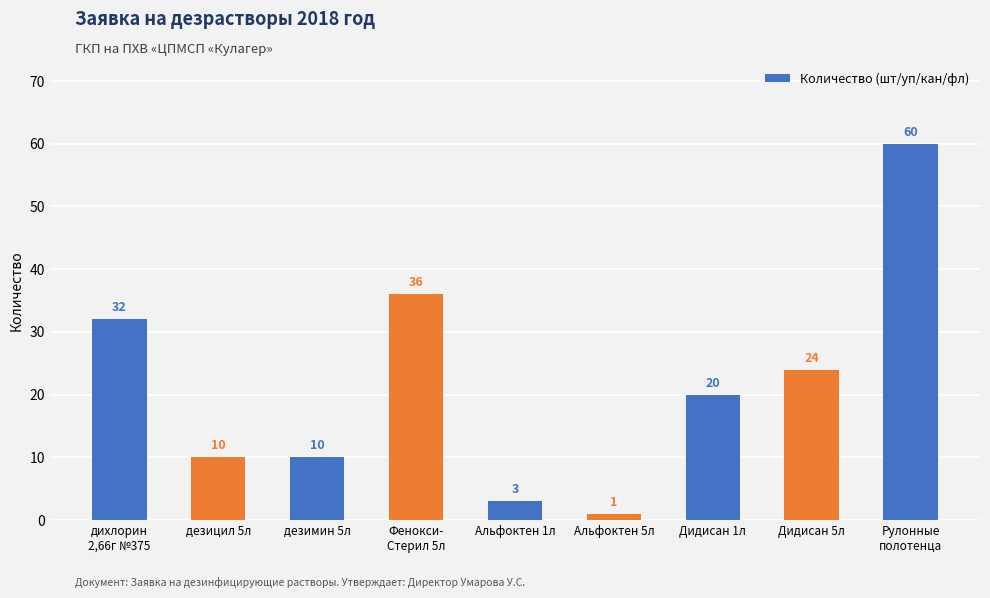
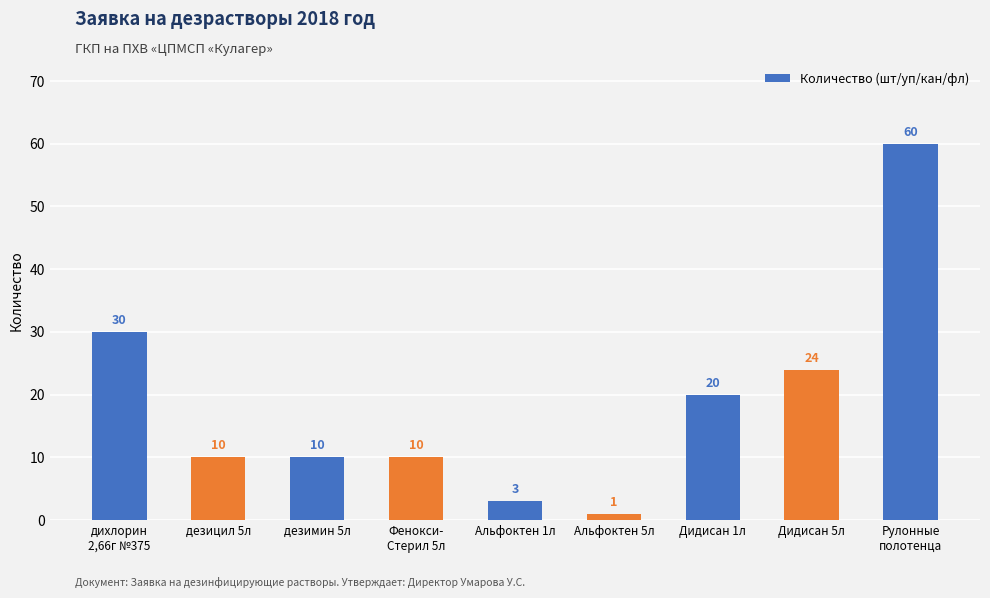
  {
-   "дихлорин 2,66г №375": 32,
+   "дихлорин 2,66г №375": 30,
    "дезицил 5л": 10,
    "дезимин 5л": 10,
-   "Фенокси- Стерил 5л": 36,
+   "Фенокси- Стерил 5л": 10,
    "Альфоктен 1л": 3,
    "Альфоктен 5л": 1,
    "Дидисан 1л": 20,
    "Дидисан 5л": 24,
    "Рулонные полотенца": 60
  }
